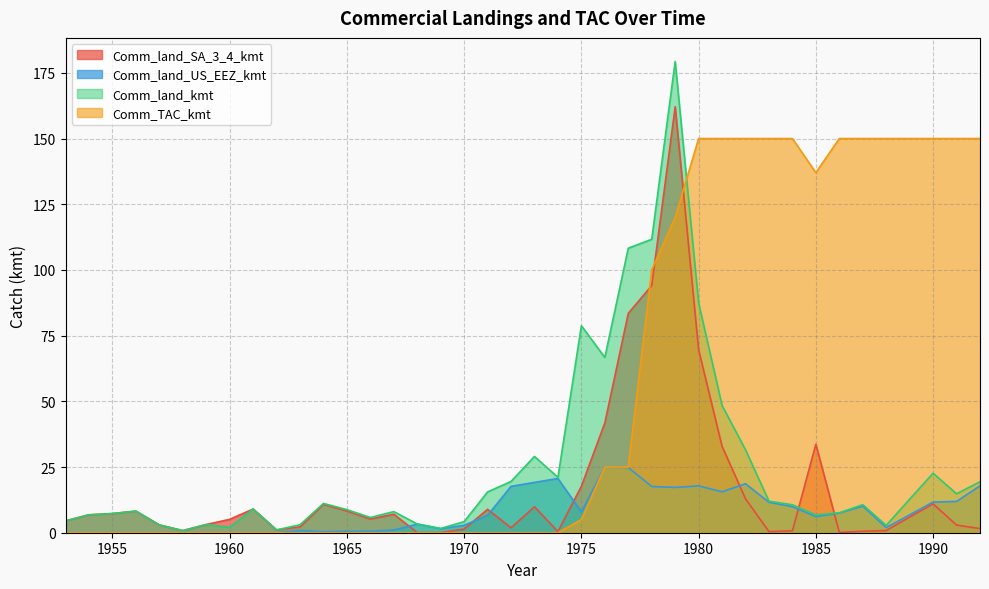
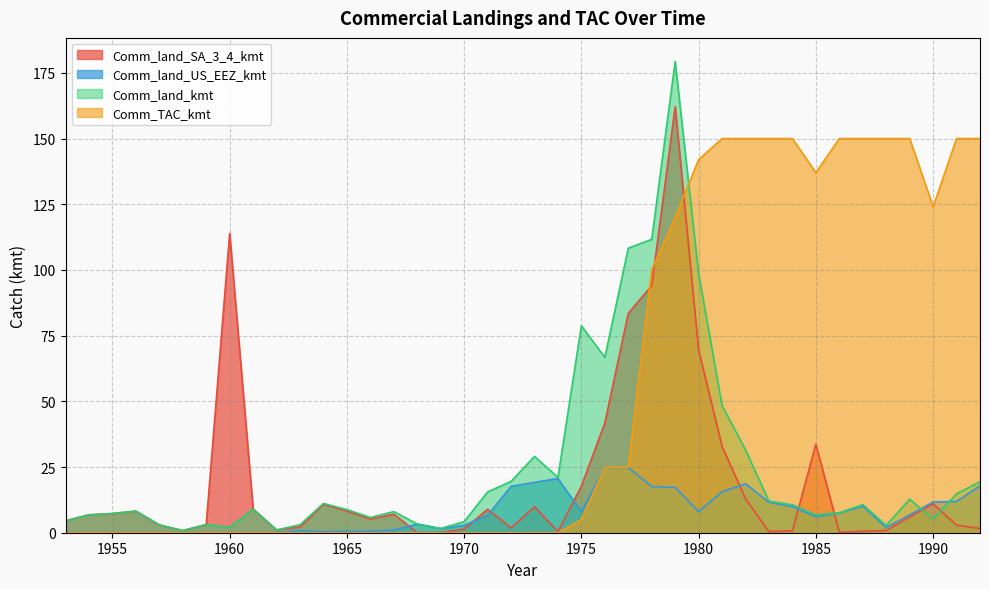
  {
    "Comm_land_SA_3_4_kmt": {
-     "1960": 5,
+     "1960": 114,
      "1970": 1,
      "1975": 18,
      "1980": 70,
      "1985": 34
    },
    "Comm_land_US_EEZ_kmt": {
      "1970": 3,
      "1975": 8,
-     "1980": 18
+     "1980": 8
    },
    "Comm_land_kmt": {
      "1960": 2,
      "1970": 4,
      "1975": 79,
-     "1980": 87,
-     "1990": 23
+     "1980": 99,
+     "1990": 5
    },
    "Comm_TAC_kmt": {
      "1970": 0,
      "1975": 5,
-     "1980": 150,
+     "1980": 142,
      "1985": 137,
-     "1990": 150
+     "1990": 124
    }
  }
